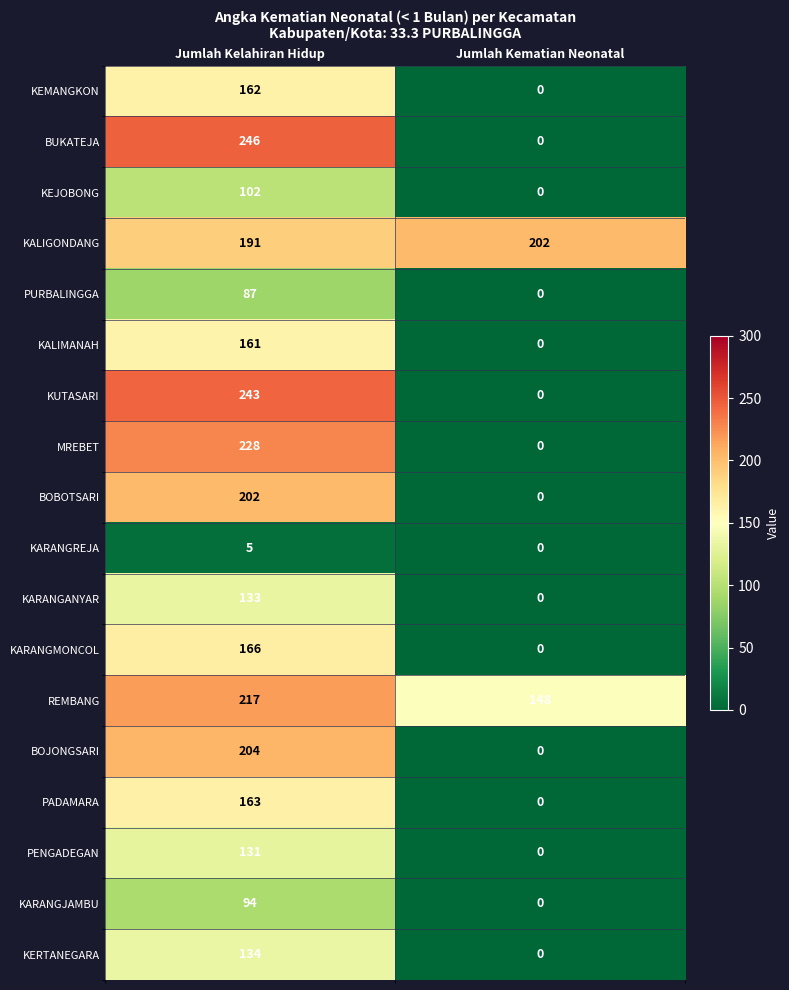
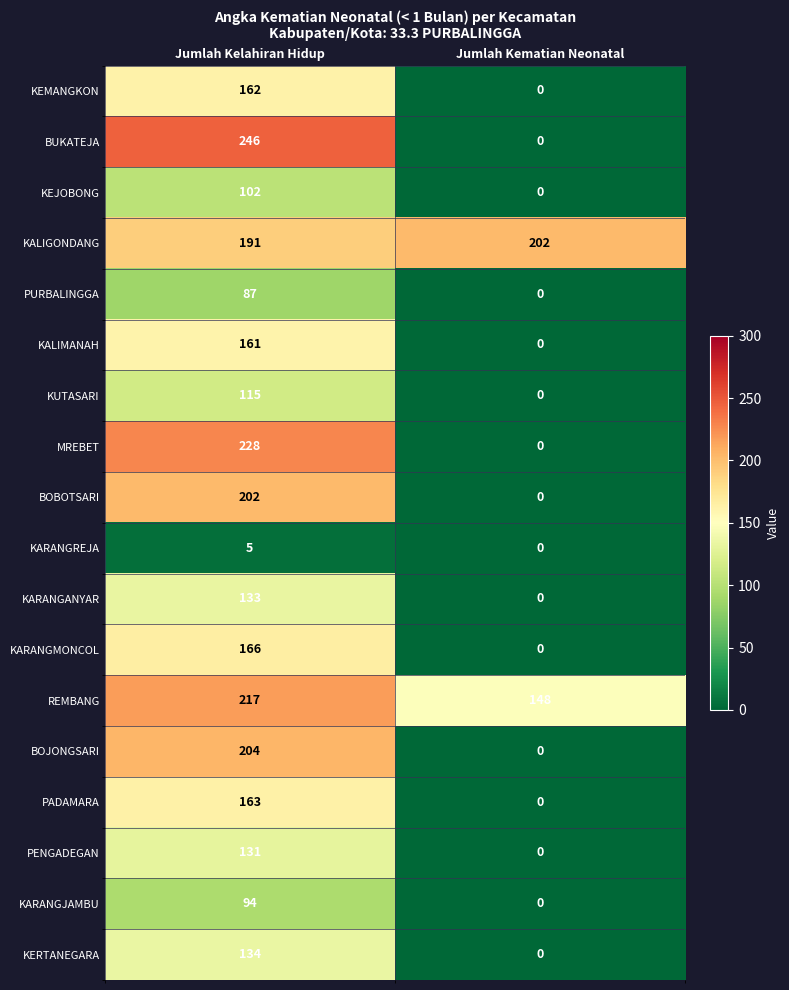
  {
    "KEMANGKON": {
      "Jumlah Kelahiran Hidup": 162,
      "Jumlah Kematian Neonatal": 0
    },
    "BUKATEJA": {
      "Jumlah Kelahiran Hidup": 246,
      "Jumlah Kematian Neonatal": 0
    },
    "KEJOBONG": {
      "Jumlah Kelahiran Hidup": 102,
      "Jumlah Kematian Neonatal": 0
    },
    "KALIGONDANG": {
      "Jumlah Kelahiran Hidup": 191,
      "Jumlah Kematian Neonatal": 202
    },
    "PURBALINGGA": {
      "Jumlah Kelahiran Hidup": 87,
      "Jumlah Kematian Neonatal": 0
    },
    "KALIMANAH": {
      "Jumlah Kelahiran Hidup": 161,
      "Jumlah Kematian Neonatal": 0
    },
    "KUTASARI": {
-     "Jumlah Kelahiran Hidup": 243,
+     "Jumlah Kelahiran Hidup": 115,
      "Jumlah Kematian Neonatal": 0
    },
    "MREBET": {
      "Jumlah Kelahiran Hidup": 228,
      "Jumlah Kematian Neonatal": 0
    },
    "BOBOTSARI": {
      "Jumlah Kelahiran Hidup": 202,
      "Jumlah Kematian Neonatal": 0
    },
    "KARANGREJA": {
      "Jumlah Kelahiran Hidup": 5,
      "Jumlah Kematian Neonatal": 0
    },
    "KARANGANYAR": {
      "Jumlah Kelahiran Hidup": 133,
      "Jumlah Kematian Neonatal": 0
    },
    "KARANGMONCOL": {
      "Jumlah Kelahiran Hidup": 166,
      "Jumlah Kematian Neonatal": 0
    },
    "REMBANG": {
      "Jumlah Kelahiran Hidup": 217,
      "Jumlah Kematian Neonatal": 148
    },
    "BOJONGSARI": {
      "Jumlah Kelahiran Hidup": 204,
      "Jumlah Kematian Neonatal": 0
    },
    "PADAMARA": {
      "Jumlah Kelahiran Hidup": 163,
      "Jumlah Kematian Neonatal": 0
    },
    "PENGADEGAN": {
      "Jumlah Kelahiran Hidup": 131,
      "Jumlah Kematian Neonatal": 0
    },
    "KARANGJAMBU": {
      "Jumlah Kelahiran Hidup": 94,
      "Jumlah Kematian Neonatal": 0
    },
    "KERTANEGARA": {
      "Jumlah Kelahiran Hidup": 134,
      "Jumlah Kematian Neonatal": 0
    }
  }
